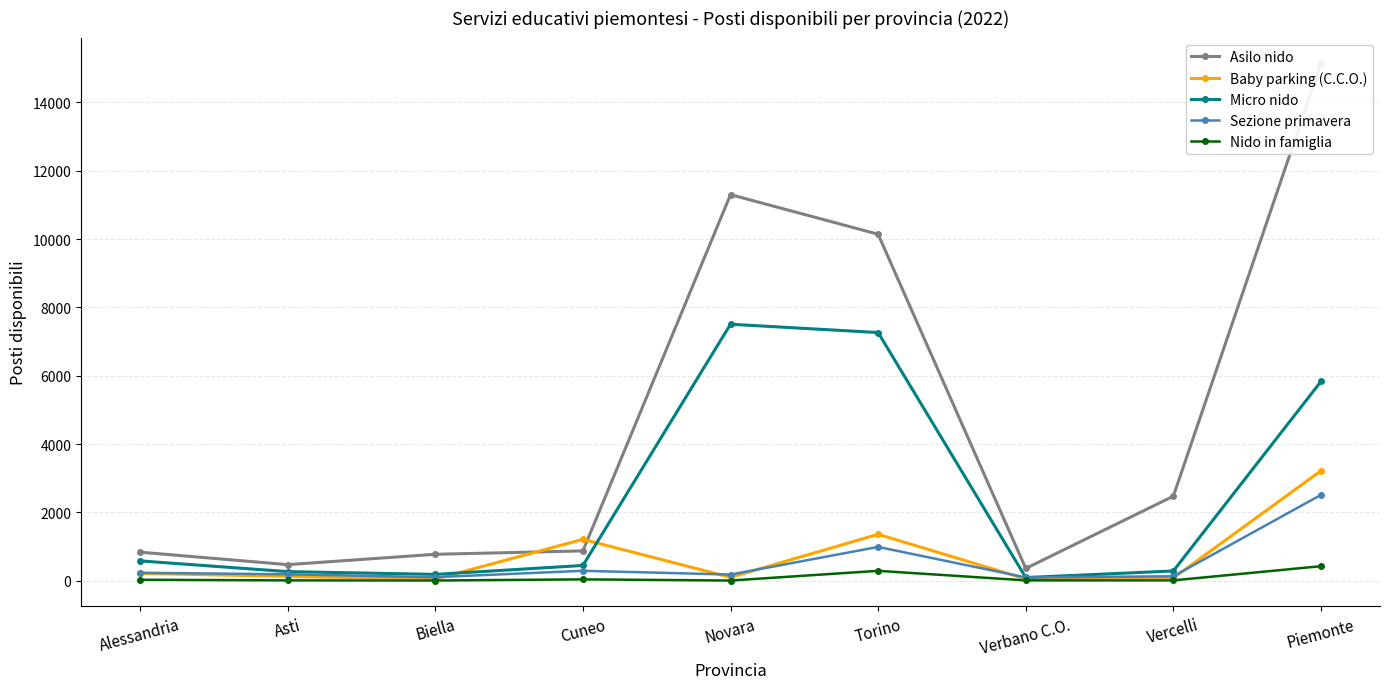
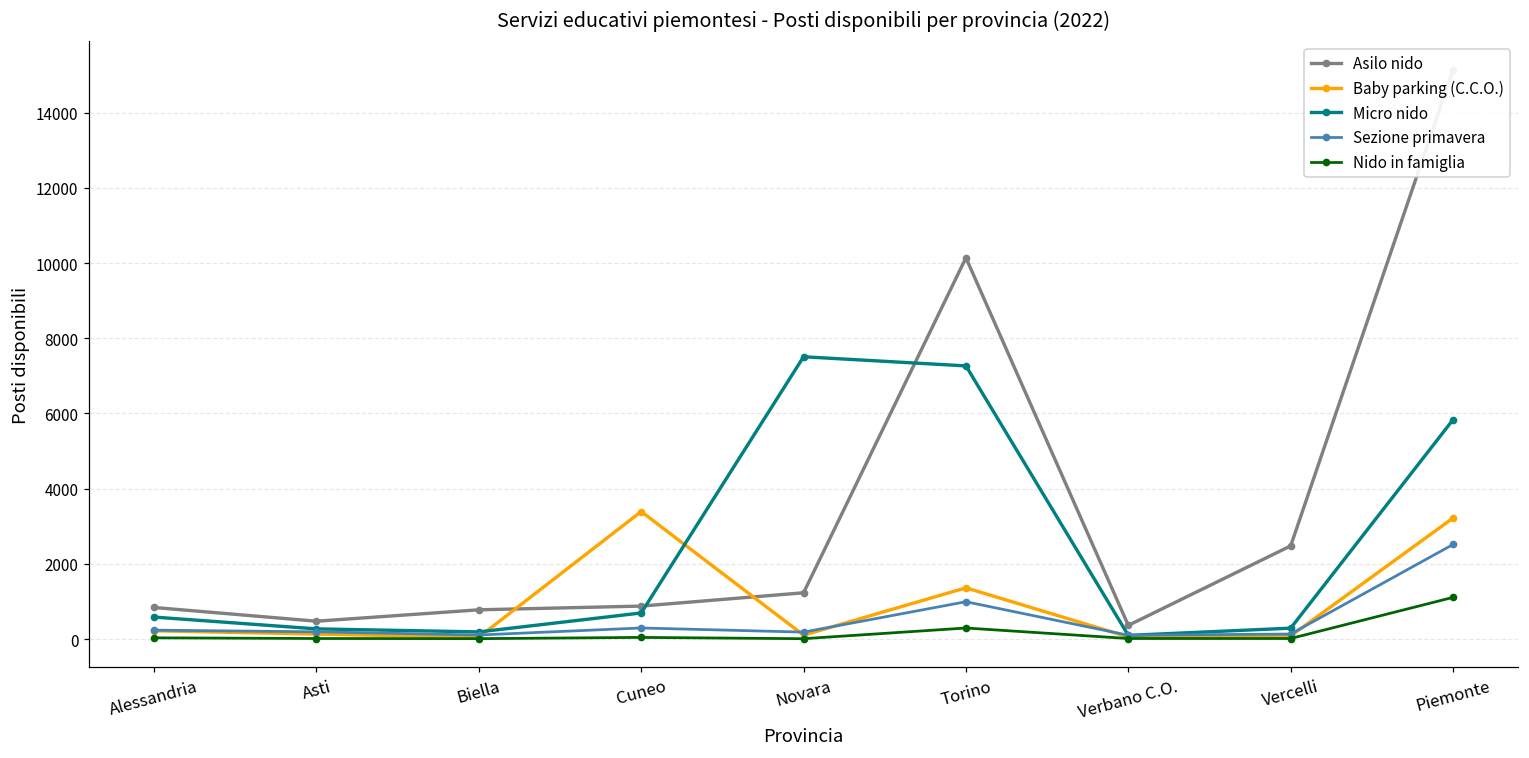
  {
    "Asilo nido": {
      "Alessandria": 800,
      "Asti": 500,
      "Biella": 800,
      "Cuneo": 900,
-     "Novara": 11300,
+     "Novara": 1200,
      "Torino": 10100,
      "Verbano C.O.": 400,
      "Vercelli": 2500
    },
    "Baby parking (C.C.O.)": {
-     "Cuneo": 1200,
+     "Cuneo": 3400,
      "Novara": 100,
      "Torino": 1400,
      "Piemonte": 3200
    },
    "Micro nido": {
      "Alessandria": 600,
      "Asti": 300,
      "Biella": 200,
-     "Cuneo": 500,
+     "Cuneo": 700,
      "Novara": 7500,
      "Torino": 7300,
      "Vercelli": 300,
      "Piemonte": 5800
    },
    "Sezione primavera": {
      "Cuneo": 300,
      "Novara": 200,
      "Torino": 1000,
      "Piemonte": 2500
    },
    "Nido in famiglia": {
      "Alessandria": 0,
      "Asti": 0,
      "Cuneo": 0,
      "Novara": 0,
      "Torino": 300,
-     "Piemonte": 400
+     "Piemonte": 1100
    }
  }
